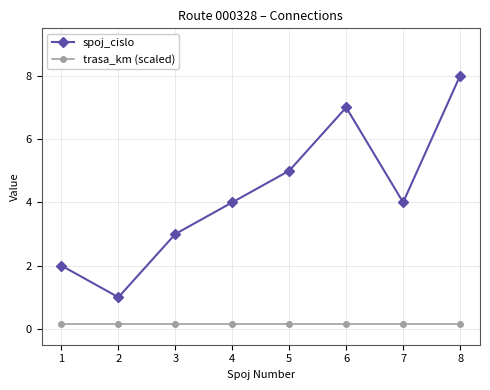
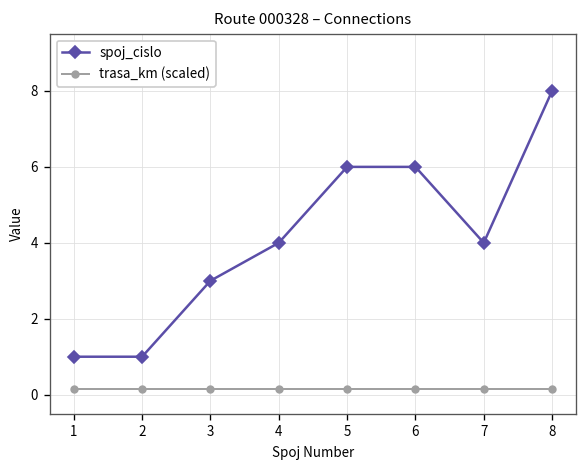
  {
    "spoj_cislo": {
-     "1": 2,
+     "1": 1,
      "2": 1,
      "3": 3,
      "4": 4,
-     "5": 5,
-     "6": 7,
+     "5": 6,
+     "6": 6,
      "7": 4,
      "8": 8
    },
    "trasa_km (scaled)": {
      "1": 0.2,
      "2": 0.2,
      "3": 0.2,
      "4": 0.2,
      "5": 0.2,
      "6": 0.2,
      "7": 0.2,
      "8": 0.2
    }
  }
